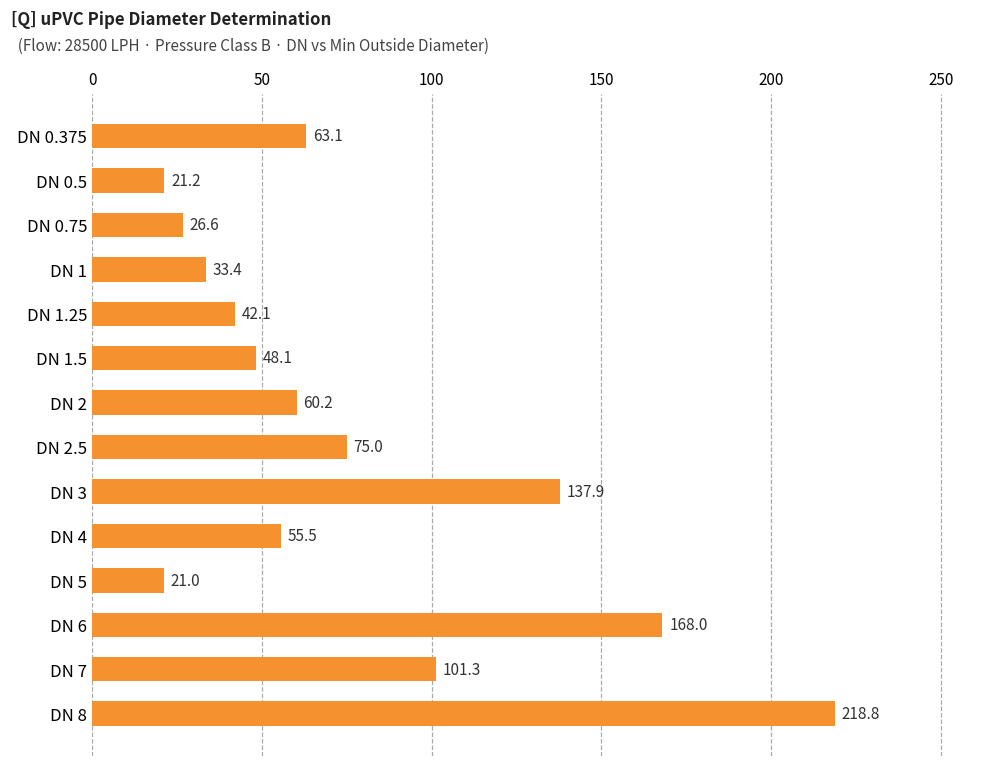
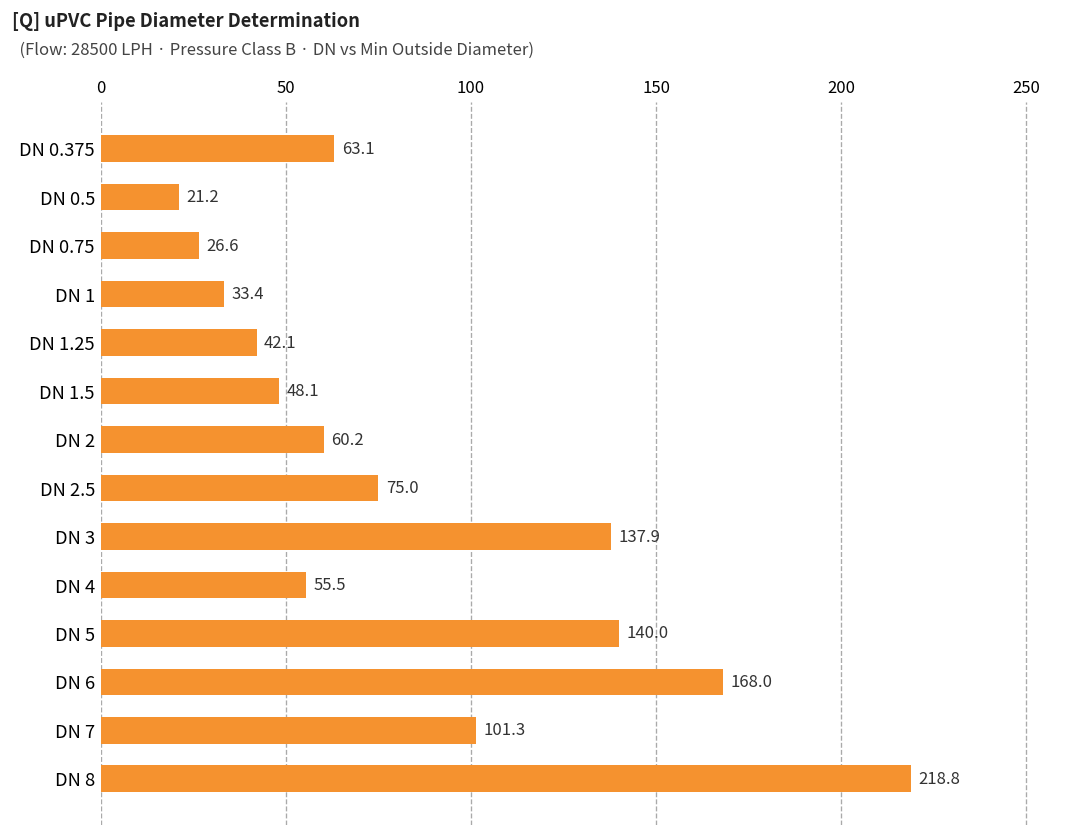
  {
    "DN 0.375": 63.1,
    "DN 0.5": 21.2,
    "DN 0.75": 26.6,
    "DN 1": 33.4,
    "DN 1.25": 42.1,
    "DN 1.5": 48.1,
    "DN 2": 60.2,
    "DN 2.5": 75.0,
    "DN 3": 137.9,
    "DN 4": 55.5,
-   "DN 5": 21.0,
+   "DN 5": 140.0,
    "DN 6": 168.0,
    "DN 7": 101.3,
    "DN 8": 218.8
  }
